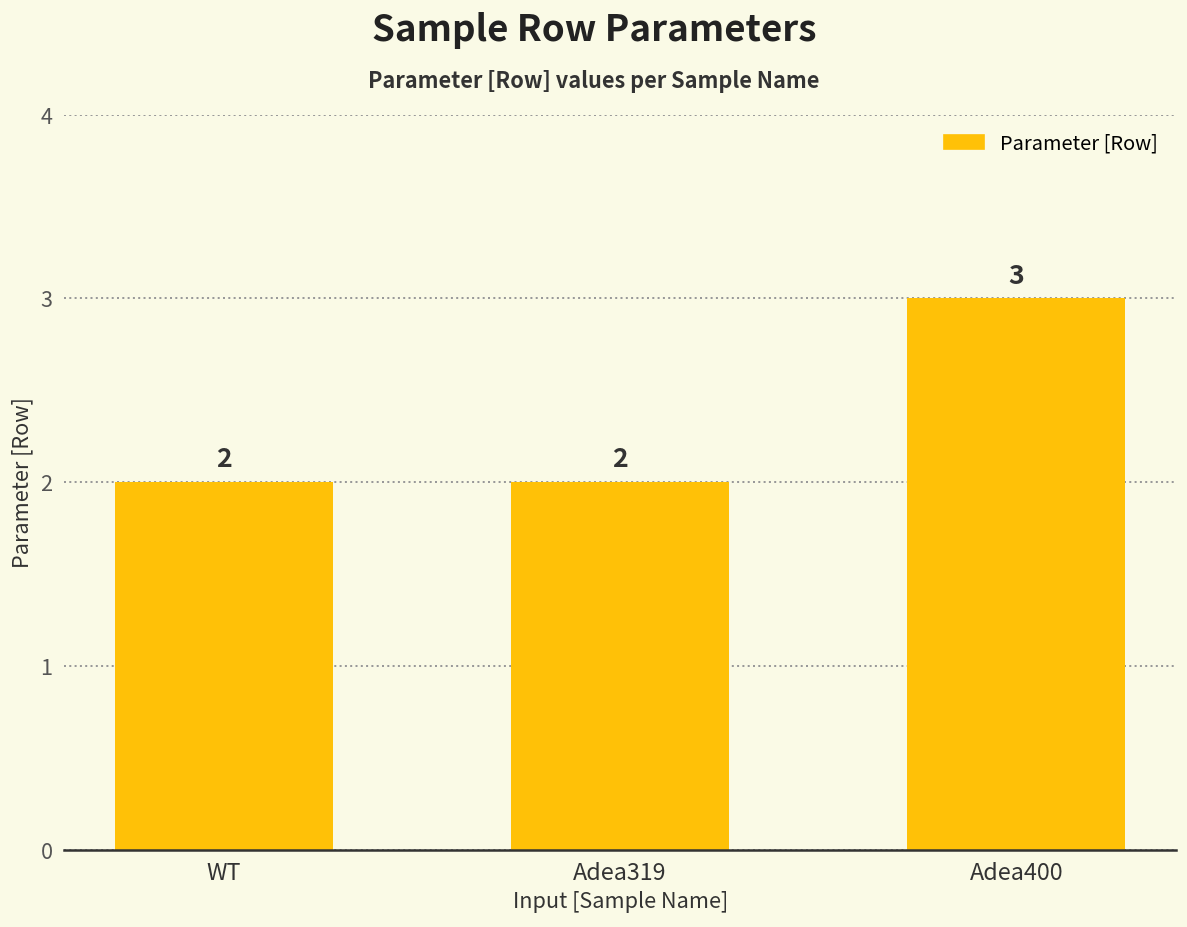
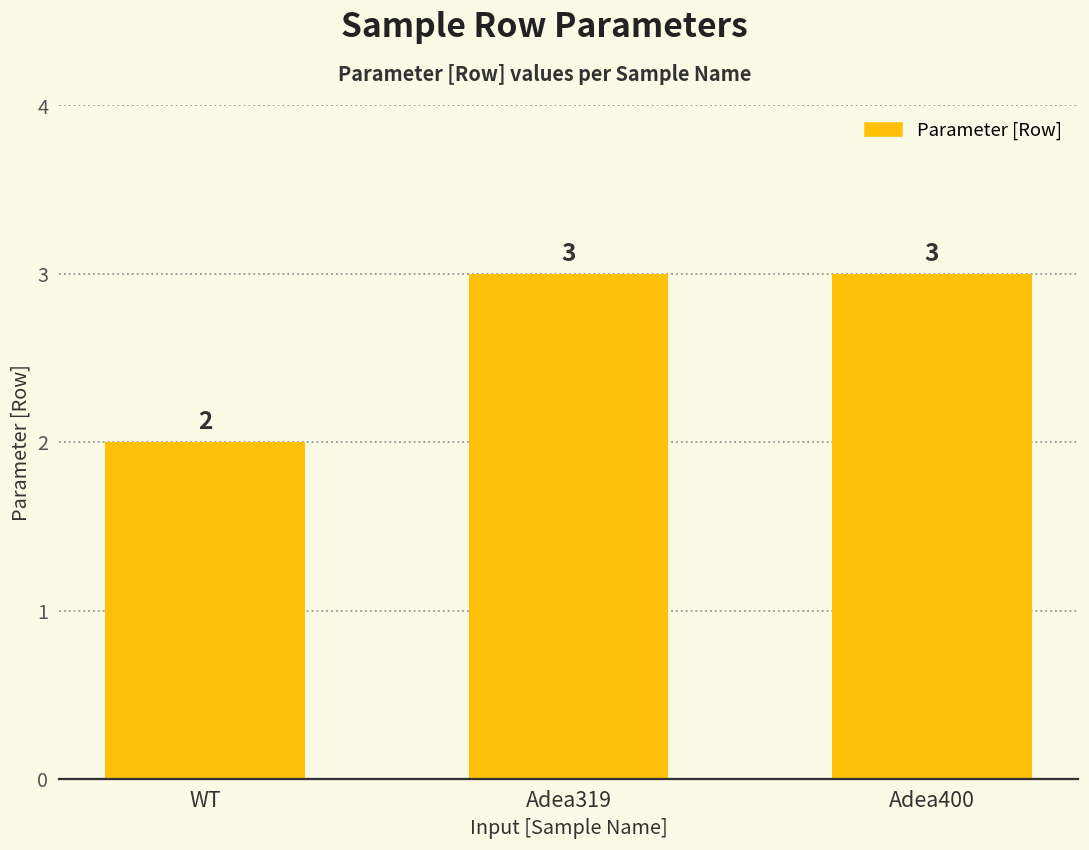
  {
    "WT": 2,
-   "Adea319": 2,
+   "Adea319": 3,
    "Adea400": 3
  }
